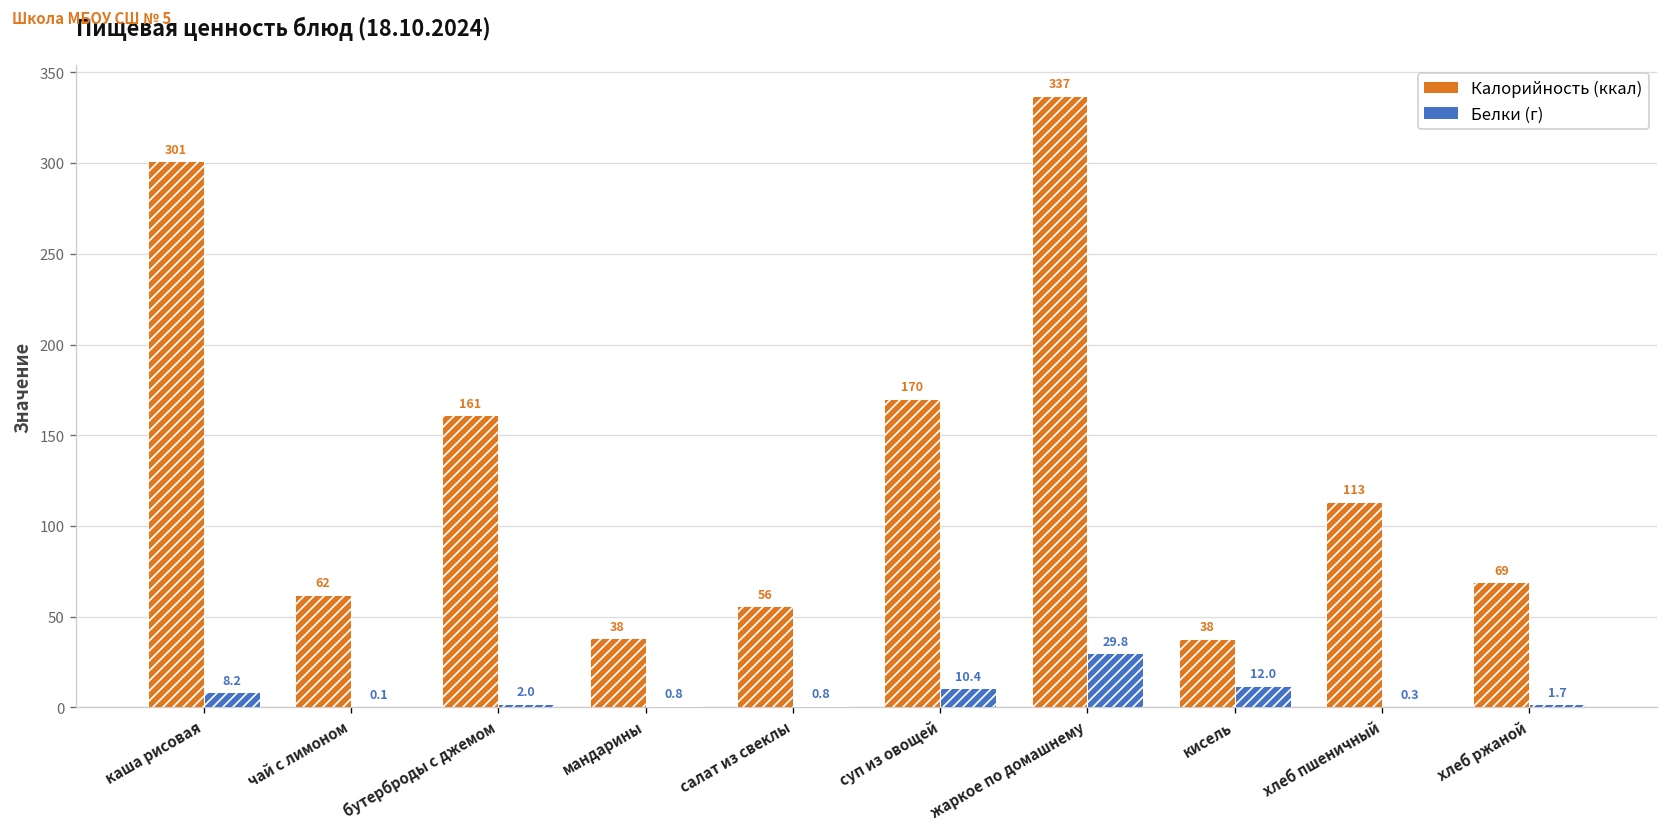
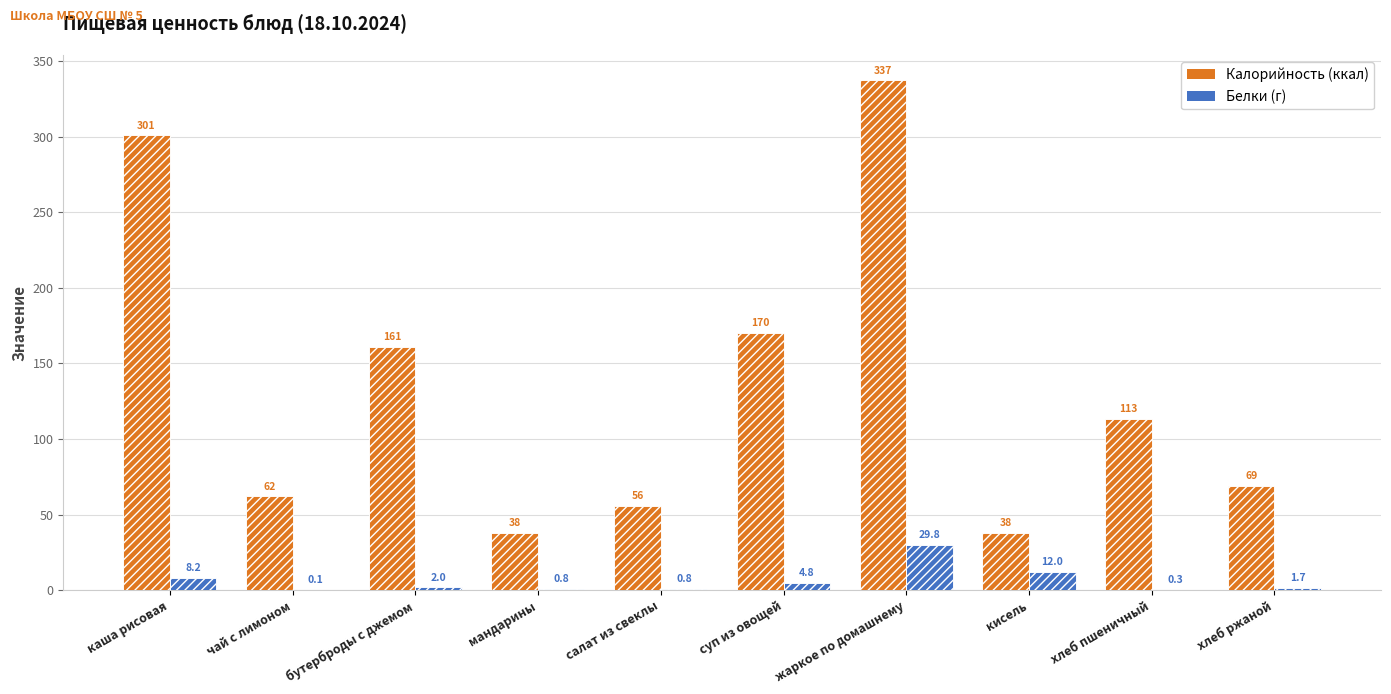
  {
    "Белки (г)": {
      "каша рисовая": 8.2,
      "чай с лимоном": 0.1,
      "бутерброды с джемом": 2.0,
      "мандарины": 0.8,
      "салат из свеклы": 0.8,
-     "суп из овощей": 10.4,
+     "суп из овощей": 4.8,
      "жаркое по домашнему": 29.8,
      "кисель": 12.0,
      "хлеб пшеничный": 0.3,
      "хлеб ржаной": 1.7
    }
  }
